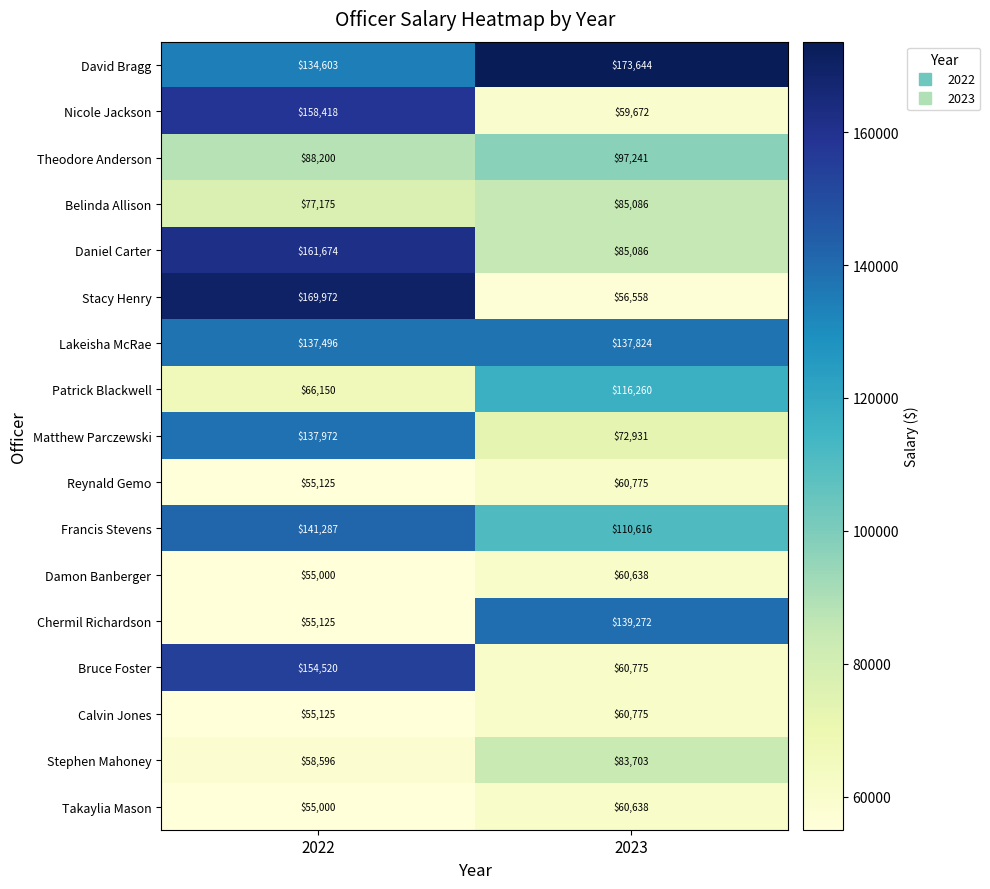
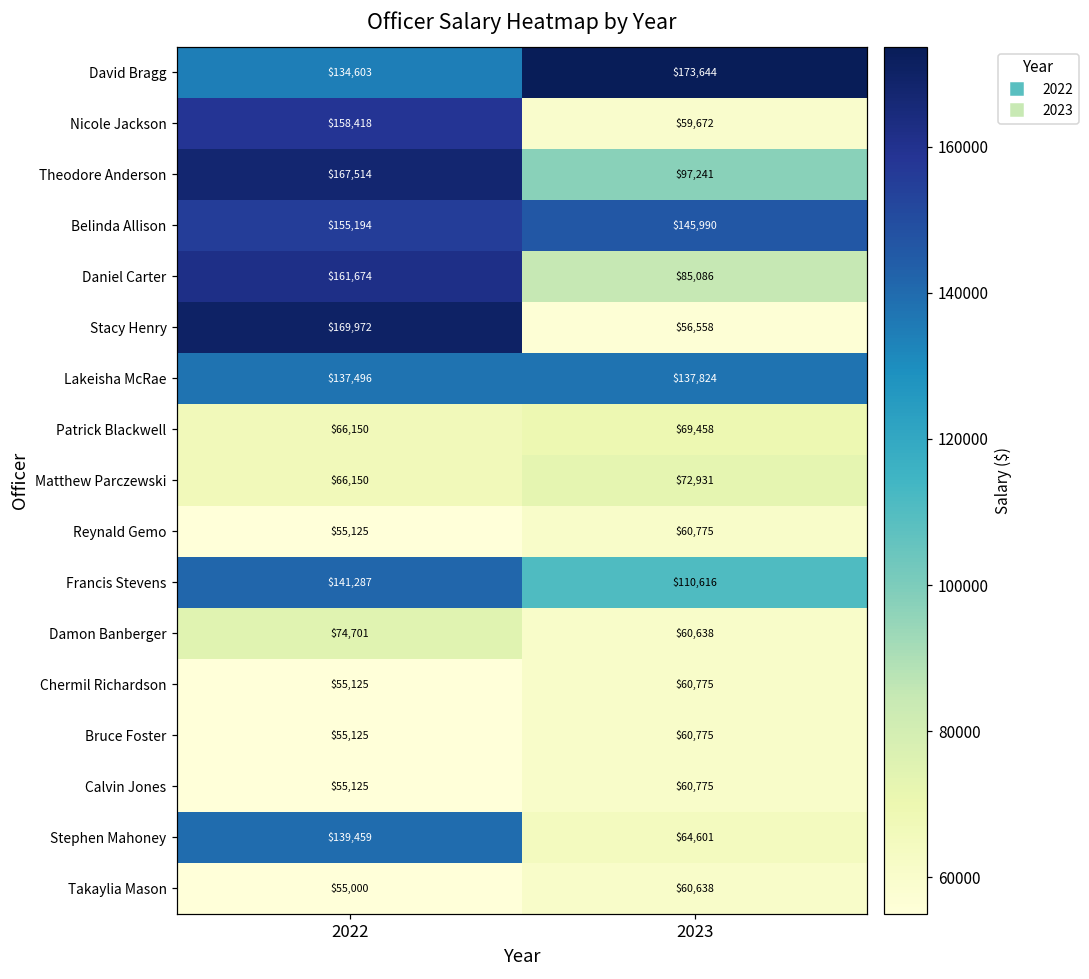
  {
    "David Bragg": {
      "2022": "$134,603",
      "2023": "$173,644"
    },
    "Nicole Jackson": {
      "2022": "$158,418",
      "2023": "$59,672"
    },
    "Theodore Anderson": {
-     "2022": "$88,200",
+     "2022": "$167,514",
      "2023": "$97,241"
    },
    "Belinda Allison": {
-     "2022": "$77,175",
-     "2023": "$85,086"
+     "2022": "$155,194",
+     "2023": "$145,990"
    },
    "Daniel Carter": {
      "2022": "$161,674",
      "2023": "$85,086"
    },
    "Stacy Henry": {
      "2022": "$169,972",
      "2023": "$56,558"
    },
    "Lakeisha McRae": {
      "2022": "$137,496",
      "2023": "$137,824"
    },
    "Patrick Blackwell": {
      "2022": "$66,150",
-     "2023": "$116,260"
+     "2023": "$69,458"
    },
    "Matthew Parczewski": {
-     "2022": "$137,972",
+     "2022": "$66,150",
      "2023": "$72,931"
    },
    "Reynald Gemo": {
      "2022": "$55,125",
      "2023": "$60,775"
    },
    "Francis Stevens": {
      "2022": "$141,287",
      "2023": "$110,616"
    },
    "Damon Banberger": {
-     "2022": "$55,000",
+     "2022": "$74,701",
      "2023": "$60,638"
    },
    "Chermil Richardson": {
      "2022": "$55,125",
-     "2023": "$139,272"
+     "2023": "$60,775"
    },
    "Bruce Foster": {
-     "2022": "$154,520",
+     "2022": "$55,125",
      "2023": "$60,775"
    },
    "Calvin Jones": {
      "2022": "$55,125",
      "2023": "$60,775"
    },
    "Stephen Mahoney": {
-     "2022": "$58,596",
-     "2023": "$83,703"
+     "2022": "$139,459",
+     "2023": "$64,601"
    },
    "Takaylia Mason": {
      "2022": "$55,000",
      "2023": "$60,638"
    }
  }
